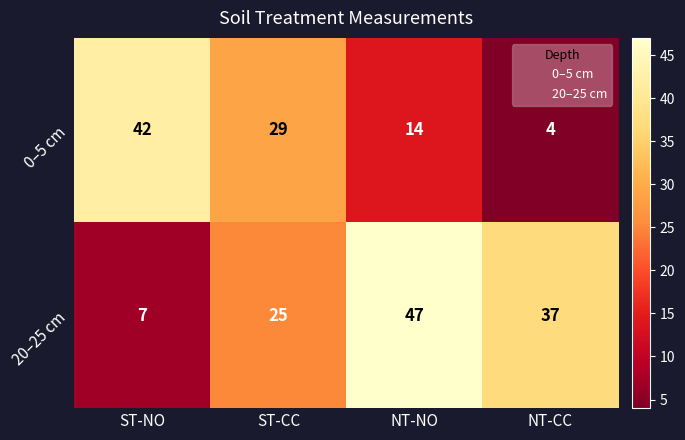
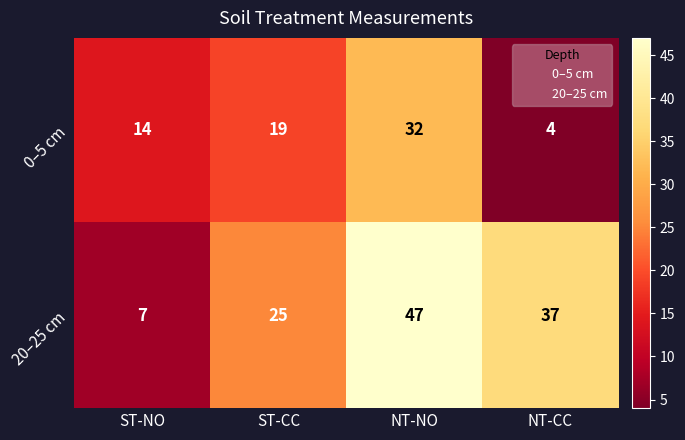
  {
    "0–5 cm": {
-     "ST-NO": 42,
-     "ST-CC": 29,
-     "NT-NO": 14,
+     "ST-NO": 14,
+     "ST-CC": 19,
+     "NT-NO": 32,
      "NT-CC": 4
    },
    "20–25 cm": {
      "ST-NO": 7,
      "ST-CC": 25,
      "NT-NO": 47,
      "NT-CC": 37
    }
  }
